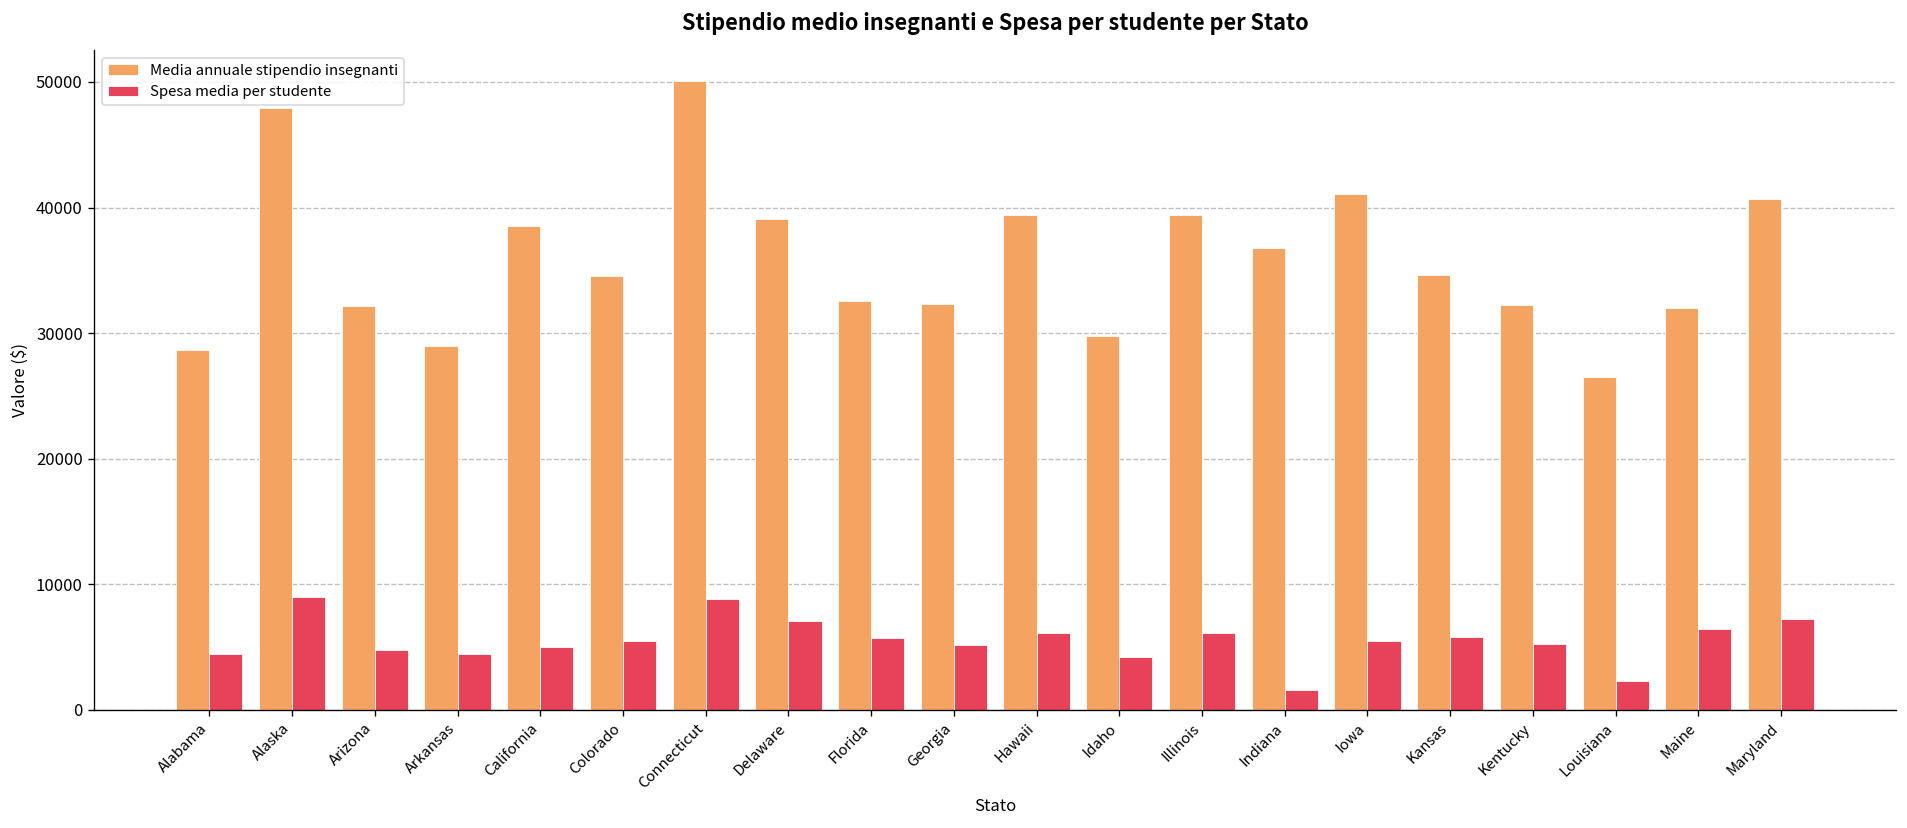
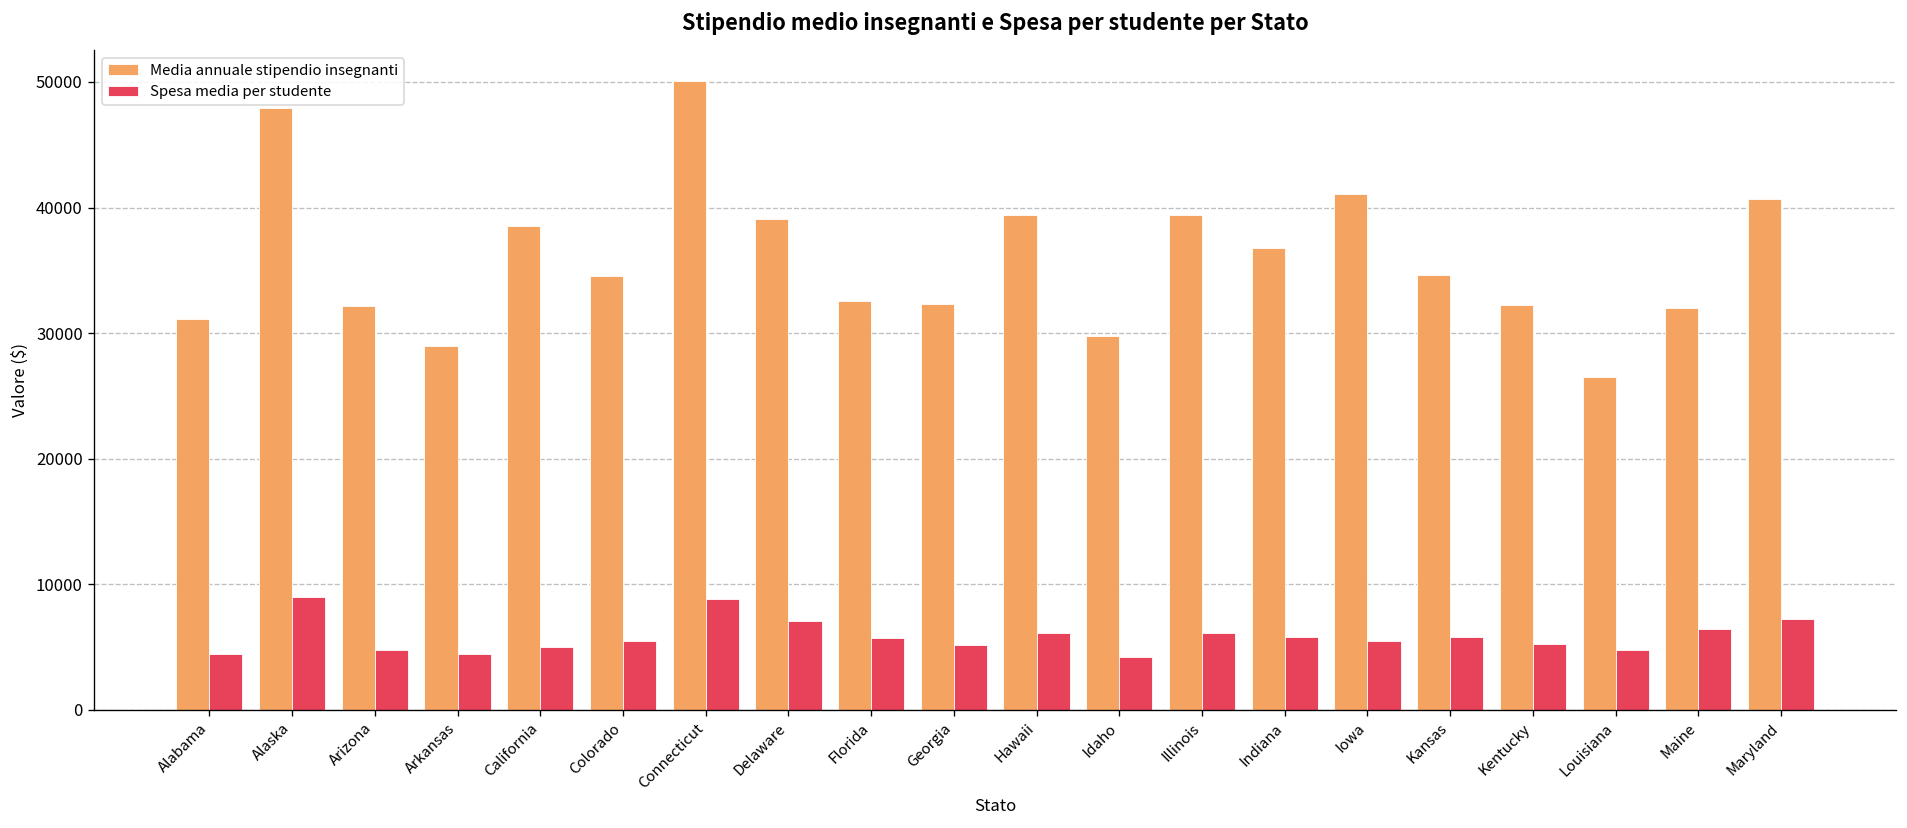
  {
    "Media annuale stipendio insegnanti": {
-     "Alabama": 28600,
+     "Alabama": 31100,
      "Arizona": 32200,
      "Arkansas": 28900,
      "California": 38500,
      "Colorado": 34600,
      "Connecticut": 50000,
      "Delaware": 39100,
      "Florida": 32600,
      "Georgia": 32300,
      "Hawaii": 39400,
      "Idaho": 29800,
      "Illinois": 39400,
      "Indiana": 36800,
      "Iowa": 41100,
      "Kansas": 34700,
      "Kentucky": 32300,
      "Louisiana": 26500,
      "Maine": 32000,
      "Maryland": 40700
    },
    "Spesa media per studente": {
      "Alabama": 4400,
      "Alaska": 9000,
      "Arizona": 4800,
      "Arkansas": 4500,
      "California": 5000,
      "Colorado": 5400,
      "Connecticut": 8800,
      "Delaware": 7000,
      "Florida": 5700,
      "Georgia": 5200,
      "Hawaii": 6100,
      "Idaho": 4200,
      "Illinois": 6100,
-     "Indiana": 1600,
+     "Indiana": 5800,
      "Iowa": 5500,
      "Kansas": 5800,
      "Kentucky": 5200,
-     "Louisiana": 2300,
+     "Louisiana": 4800,
      "Maine": 6400,
      "Maryland": 7200
    }
  }
